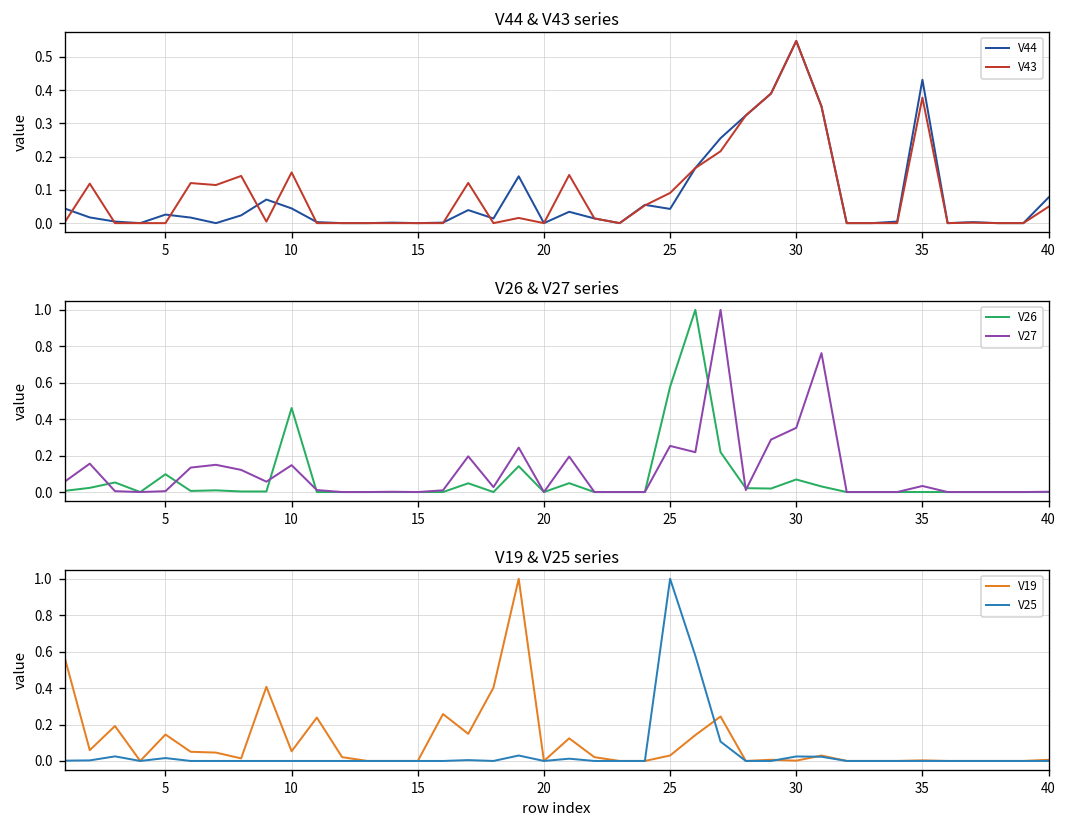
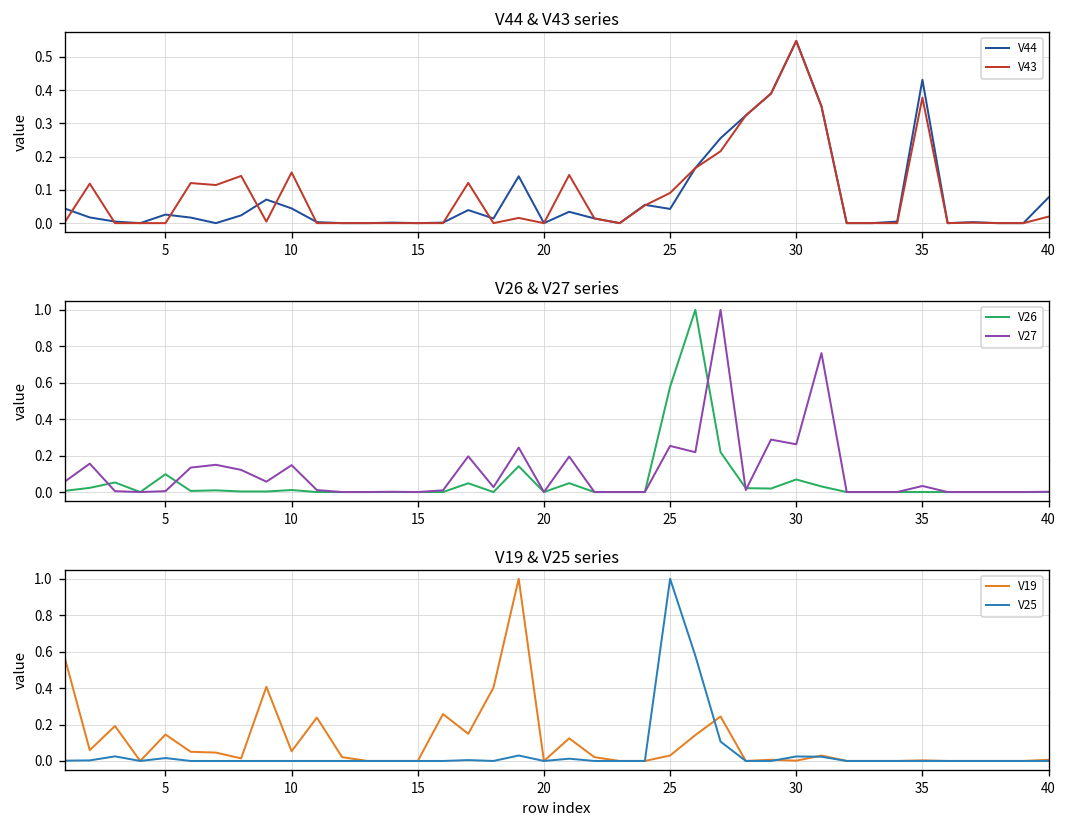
  {
    "V44 & V43 series": {
      "V44": {
        "5": 0.03,
        "10": 0.04,
        "25": 0.04,
        "35": 0.43,
        "40": 0.08
      },
      "V43": {
        "5": 0.00,
        "10": 0.15,
        "25": 0.09,
        "35": 0.38,
-       "40": 0.05
+       "40": 0.02
      }
    },
    "V26 & V27 series": {
      "V26": {
        "5": 0.10,
-       "10": 0.46,
+       "10": 0.01,
        "25": 0.58,
        "30": 0.07,
        "35": 0.00
      },
      "V27": {
        "5": 0.00,
        "10": 0.15,
        "25": 0.25,
-       "30": 0.35,
+       "30": 0.26,
        "35": 0.03
      }
    },
    "V19 & V25 series": {
      "V19": {
        "5": 0.15,
        "10": 0.05,
        "25": 0.03,
        "30": 0.00
      },
      "V25": {
        "5": 0.02,
        "10": 0.00,
        "25": 1.00,
        "30": 0.02
      }
    }
  }
